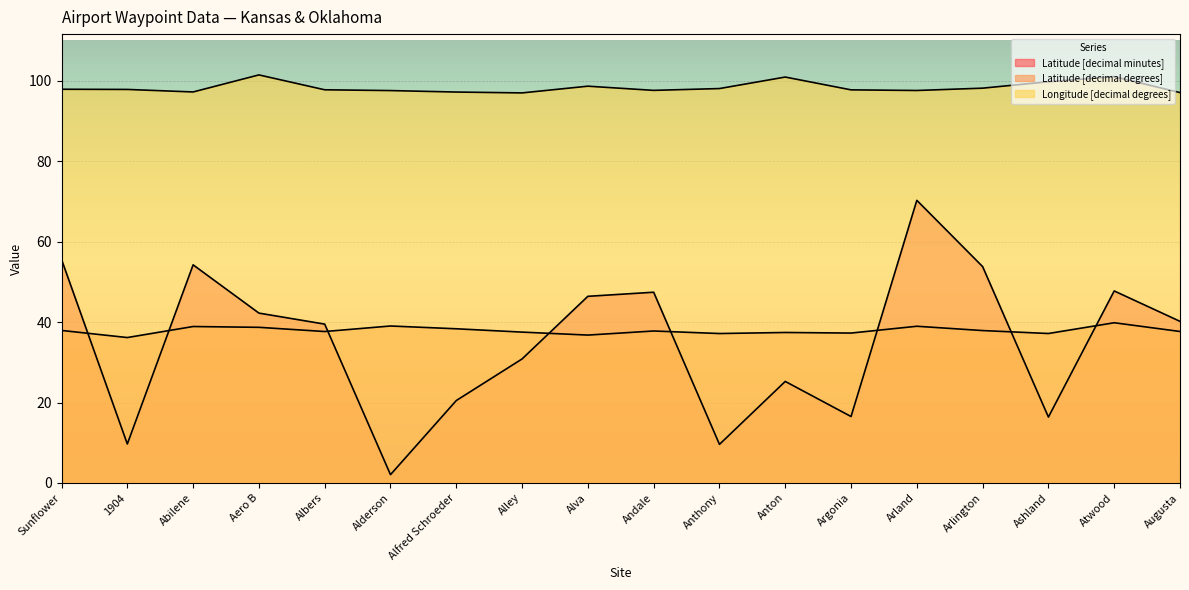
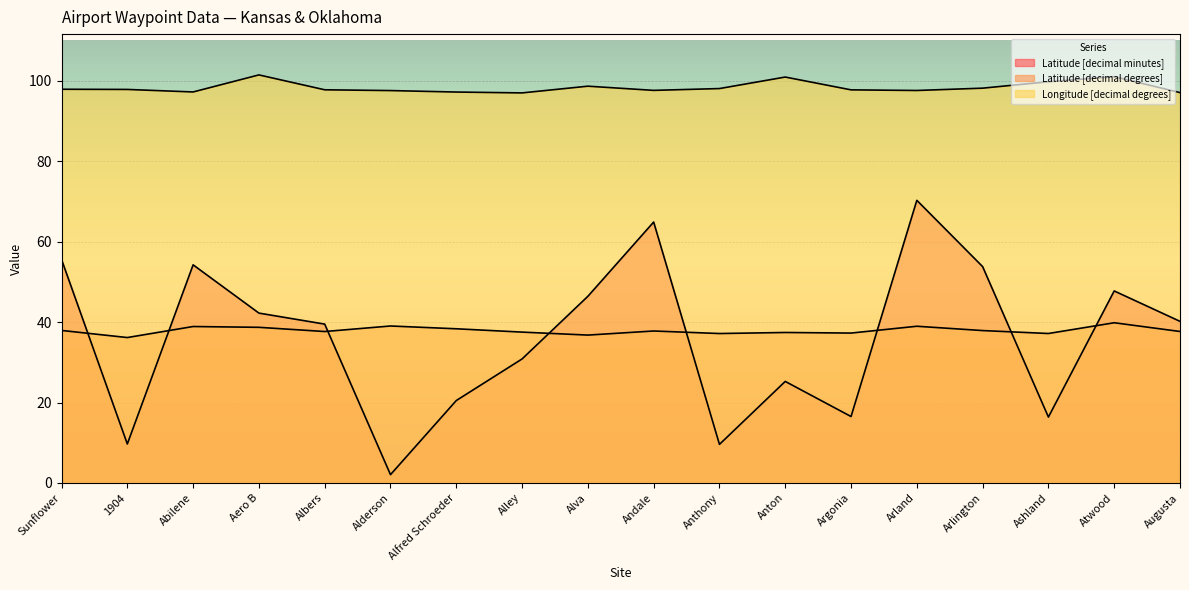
  {
    "Latitude [decimal minutes]": {
      "Sunflower": 56,
      "1904": 10,
      "Abilene": 54,
      "Aero B": 42,
      "Albers": 40,
      "Alderson": 2,
      "Alfred Schroeder": 20,
      "Alley": 31,
      "Alva": 46,
-     "Andale": 47,
+     "Andale": 65,
      "Anthony": 10,
      "Anton": 25,
      "Argonia": 17,
      "Arland": 70,
      "Arlington": 54,
      "Ashland": 16,
      "Atwood": 48,
      "Augusta": 40
    }
  }
